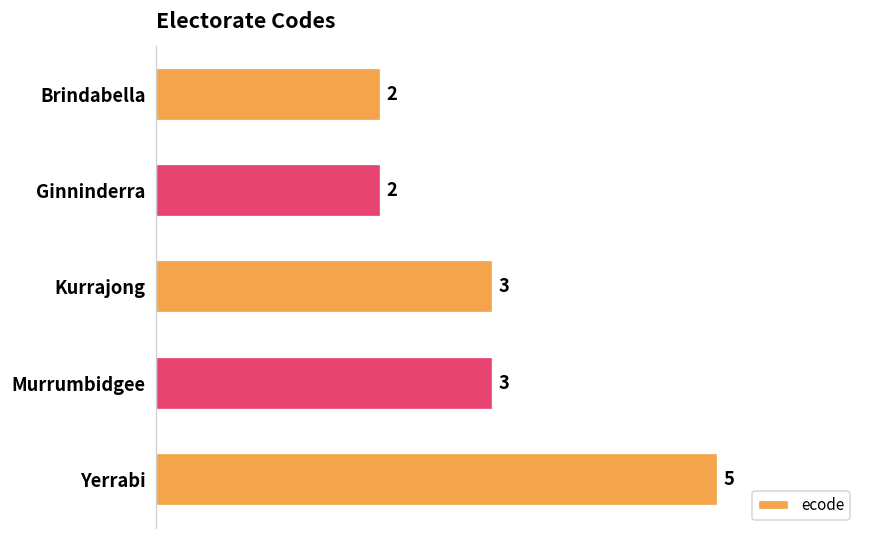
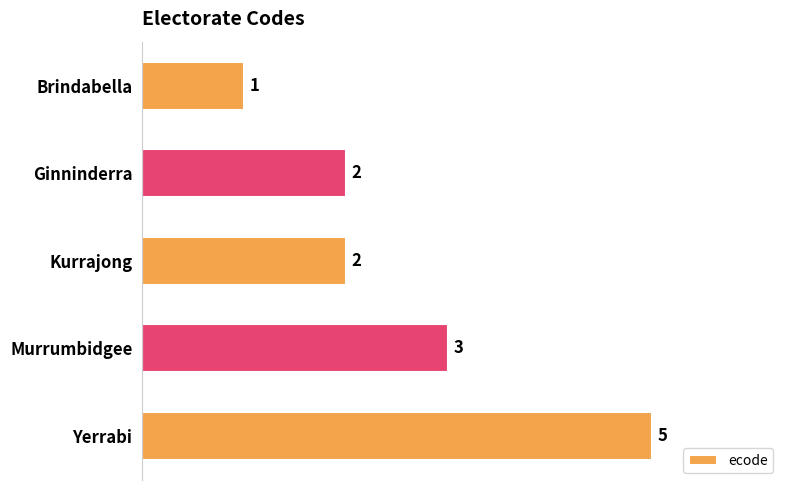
  {
-   "Brindabella": 2,
+   "Brindabella": 1,
    "Ginninderra": 2,
-   "Kurrajong": 3,
+   "Kurrajong": 2,
    "Murrumbidgee": 3,
    "Yerrabi": 5
  }
